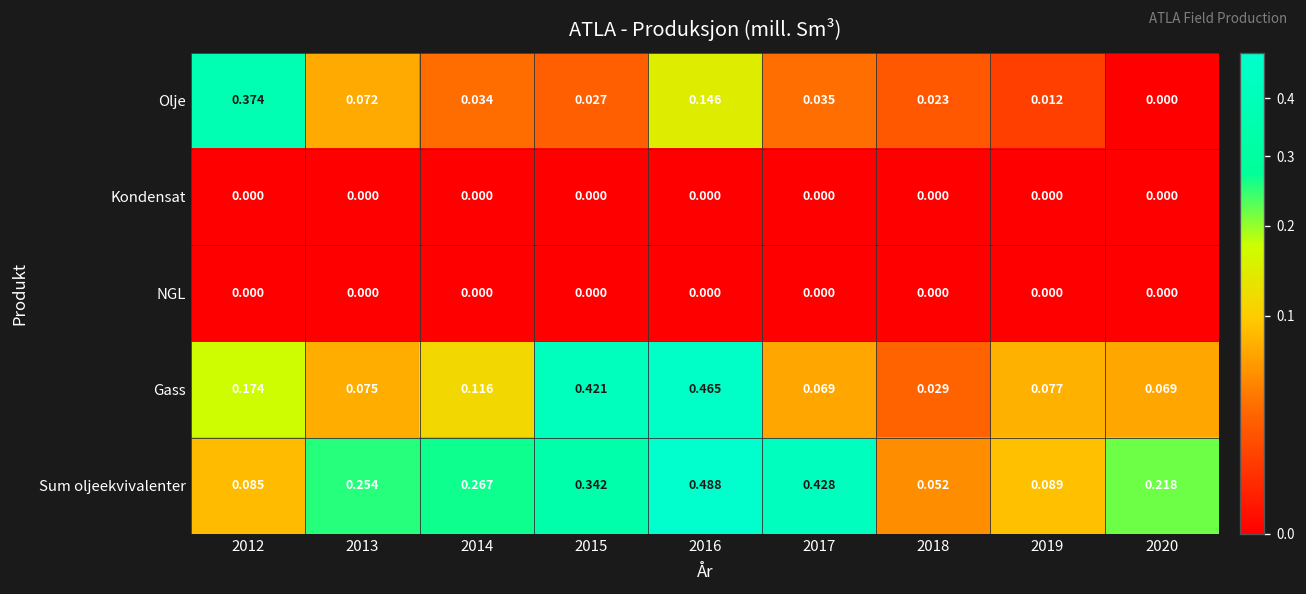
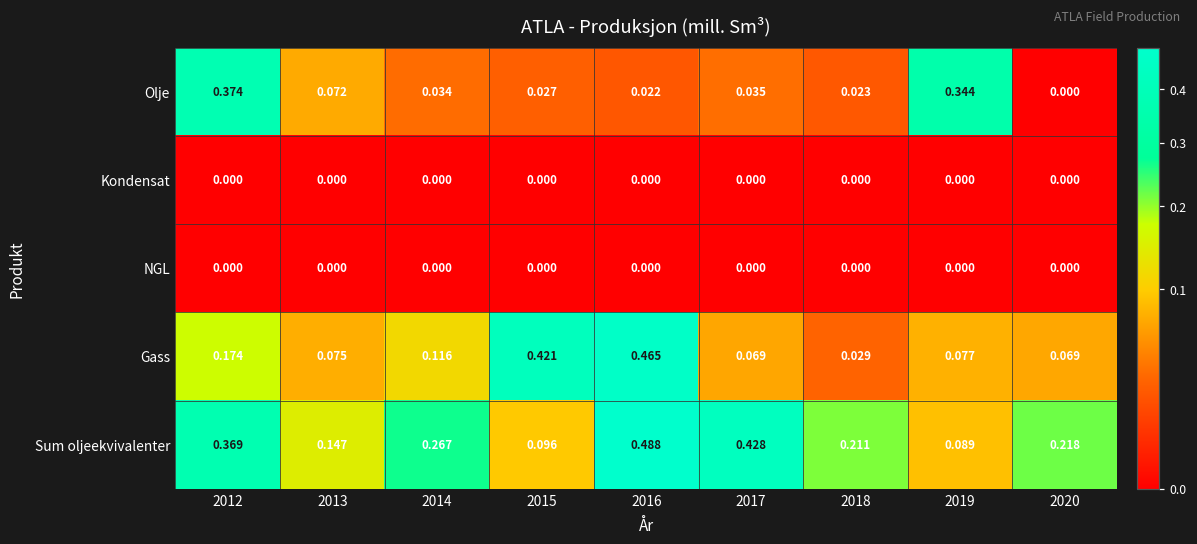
  {
    "Olje": {
      "2012": 0.374,
      "2013": 0.072,
      "2014": 0.034,
      "2015": 0.027,
-     "2016": 0.146,
+     "2016": 0.022,
      "2017": 0.035,
      "2018": 0.023,
-     "2019": 0.012,
+     "2019": 0.344,
      "2020": 0.000
    },
    "Kondensat": {
      "2012": 0.000,
      "2013": 0.000,
      "2014": 0.000,
      "2015": 0.000,
      "2016": 0.000,
      "2017": 0.000,
      "2018": 0.000,
      "2019": 0.000,
      "2020": 0.000
    },
    "NGL": {
      "2012": 0.000,
      "2013": 0.000,
      "2014": 0.000,
      "2015": 0.000,
      "2016": 0.000,
      "2017": 0.000,
      "2018": 0.000,
      "2019": 0.000,
      "2020": 0.000
    },
    "Gass": {
      "2012": 0.174,
      "2013": 0.075,
      "2014": 0.116,
      "2015": 0.421,
      "2016": 0.465,
      "2017": 0.069,
      "2018": 0.029,
      "2019": 0.077,
      "2020": 0.069
    },
    "Sum oljeekvivalenter": {
-     "2012": 0.085,
-     "2013": 0.254,
+     "2012": 0.369,
+     "2013": 0.147,
      "2014": 0.267,
-     "2015": 0.342,
+     "2015": 0.096,
      "2016": 0.488,
      "2017": 0.428,
-     "2018": 0.052,
+     "2018": 0.211,
      "2019": 0.089,
      "2020": 0.218
    }
  }
